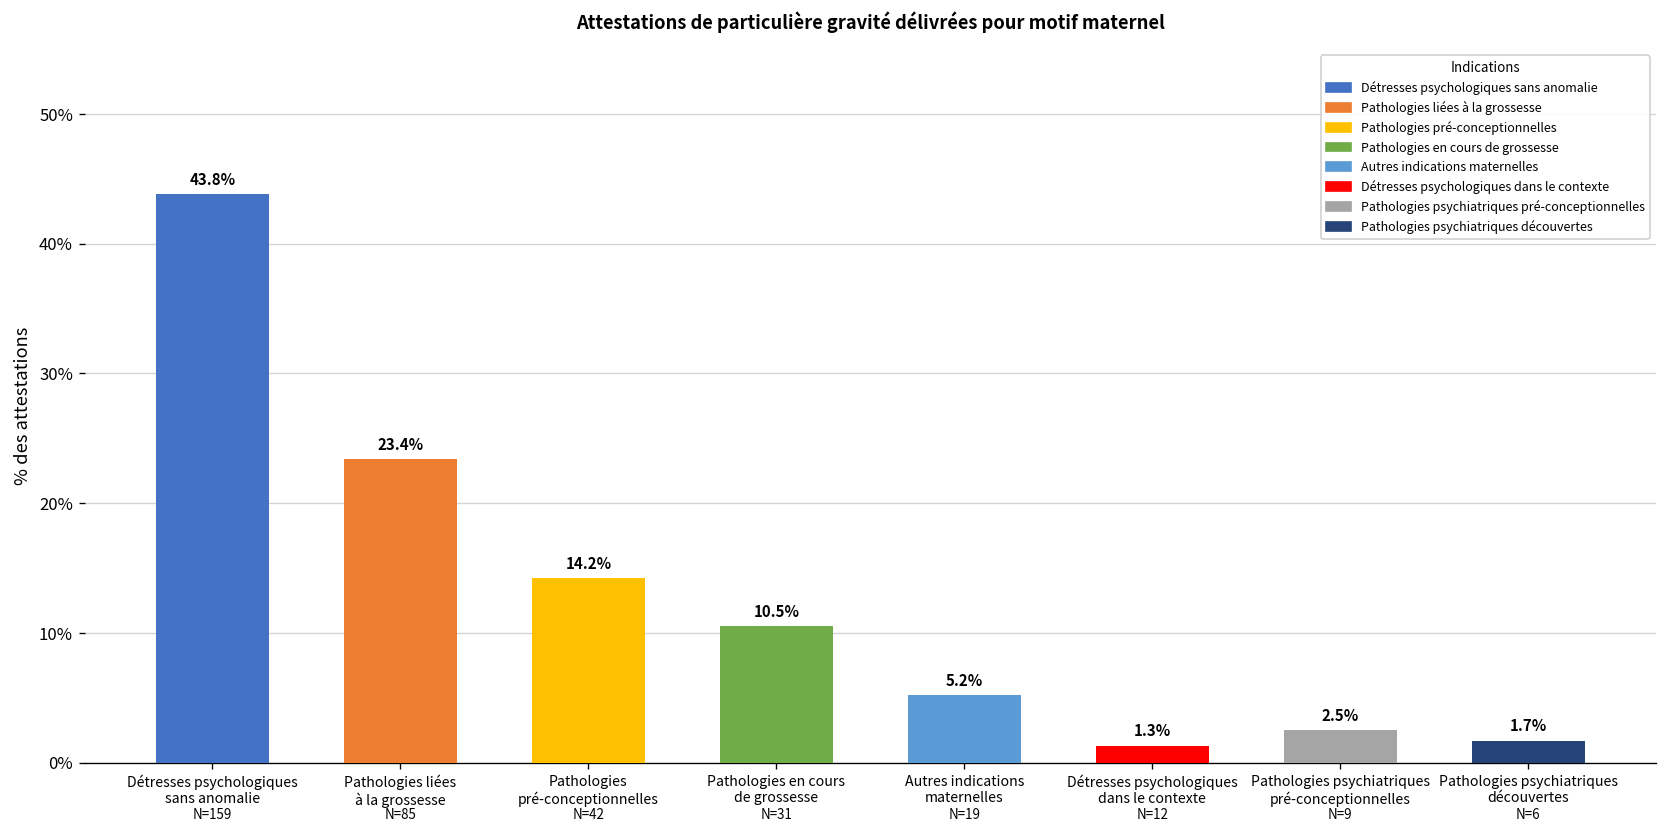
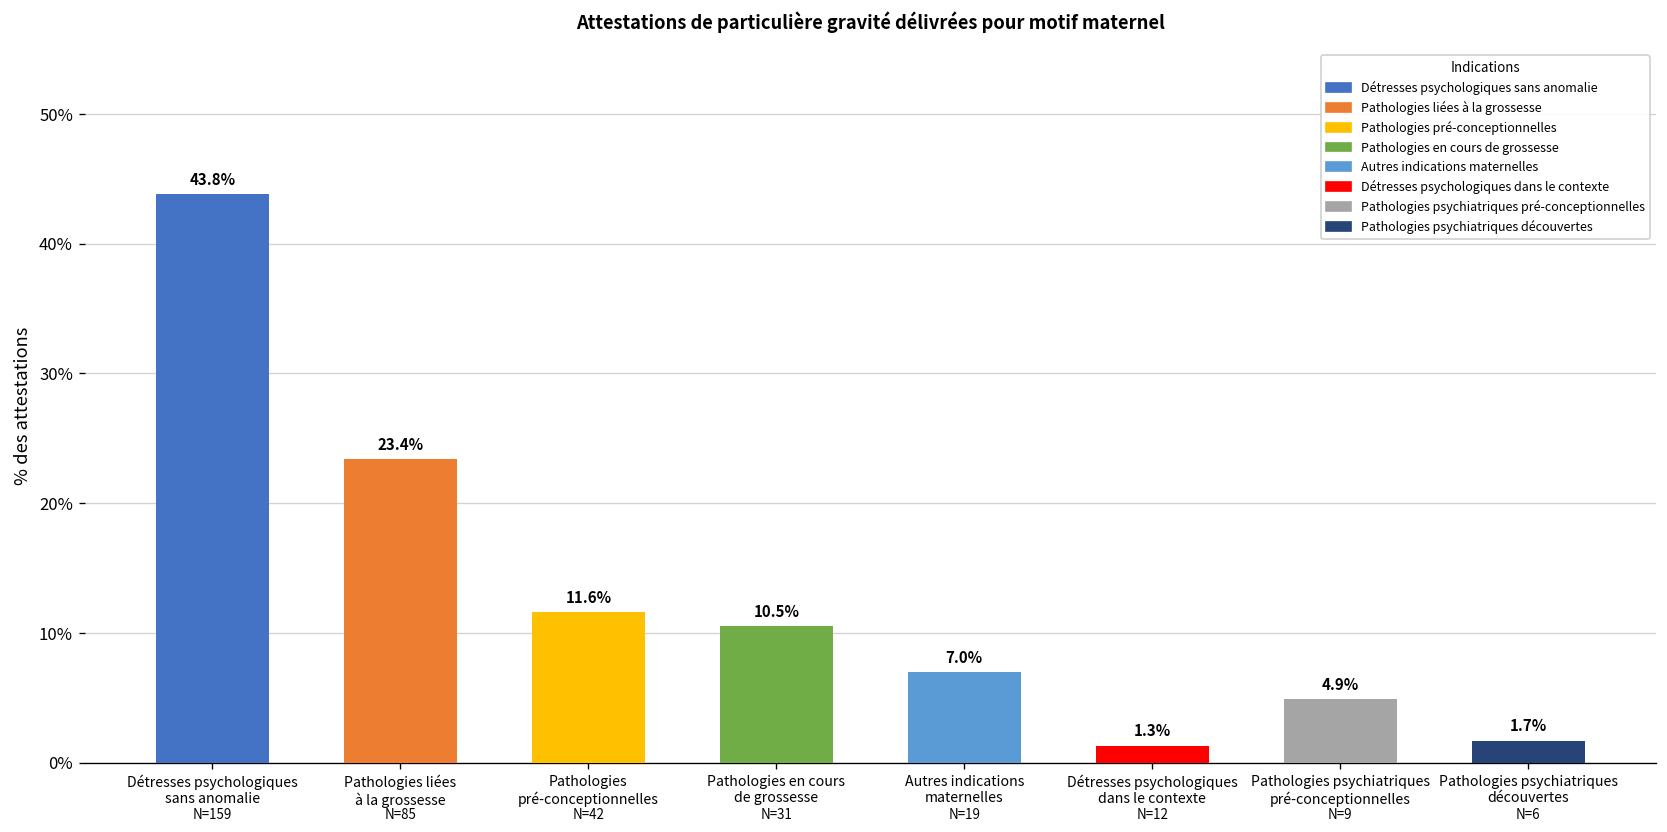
  {
    "Détresses psychologiques sans anomalie": "43.8%",
    "Pathologies liées à la grossesse": "23.4%",
-   "Pathologies pré-conceptionnelles": "14.2%",
+   "Pathologies pré-conceptionnelles": "11.6%",
    "Pathologies en cours de grossesse": "10.5%",
-   "Autres indications maternelles": "5.2%",
+   "Autres indications maternelles": "7.0%",
    "Détresses psychologiques dans le contexte": "1.3%",
-   "Pathologies psychiatriques pré-conceptionnelles": "2.5%",
+   "Pathologies psychiatriques pré-conceptionnelles": "4.9%",
    "Pathologies psychiatriques découvertes": "1.7%"
  }
